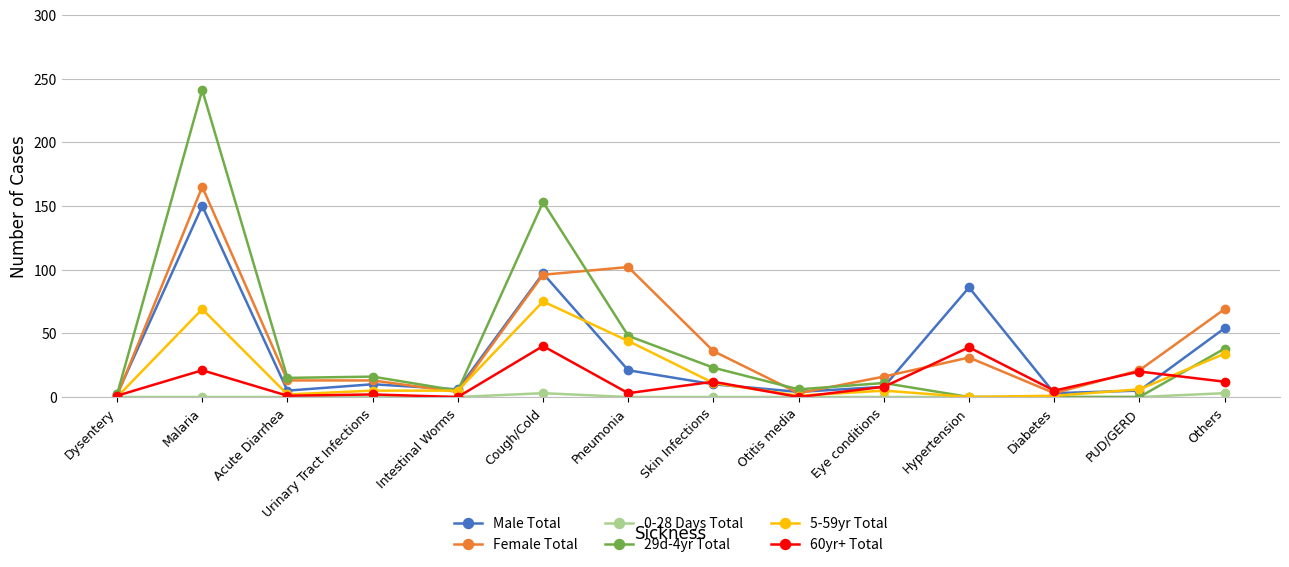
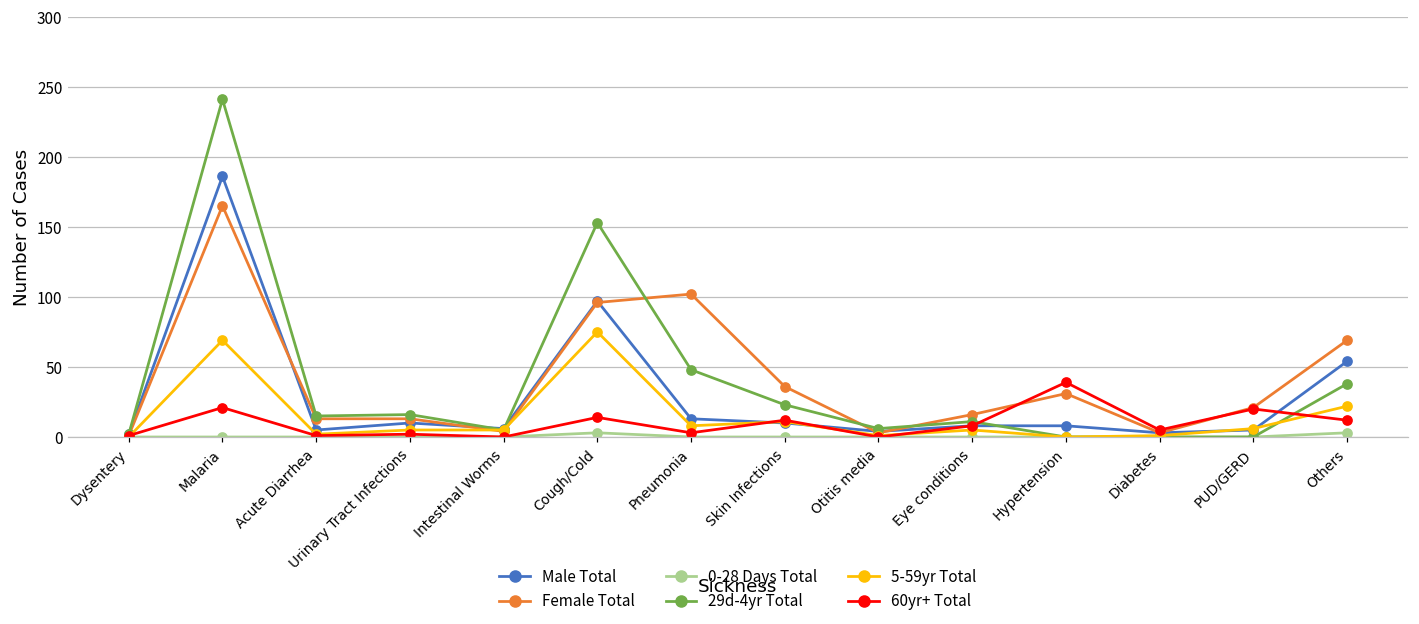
  {
    "Male Total": {
-     "Malaria": 150,
+     "Malaria": 186,
      "Acute Diarrhea": 5,
      "Urinary Tract Infections": 10,
-     "Pneumonia": 21,
-     "Hypertension": 86,
+     "Pneumonia": 13,
+     "Hypertension": 8,
      "Others": 54
    },
    "Female Total": {
      "Malaria": 165,
      "Acute Diarrhea": 13,
      "Urinary Tract Infections": 13,
      "Pneumonia": 102,
      "Skin Infections": 36,
      "Eye conditions": 16,
      "Hypertension": 31,
      "Others": 69
    },
    "0-28 Days Total": {
      "Malaria": 0,
      "Cough/Cold": 3,
      "Pneumonia": 0,
      "Skin Infections": 0,
      "Eye conditions": 0,
      "Others": 3
    },
    "29d-4yr Total": {
      "Malaria": 241,
      "Acute Diarrhea": 15,
      "Urinary Tract Infections": 16,
      "Cough/Cold": 153,
      "Pneumonia": 48,
      "Skin Infections": 23,
      "Eye conditions": 11,
      "Others": 38
    },
    "5-59yr Total": {
      "Malaria": 69,
      "Urinary Tract Infections": 5,
      "Cough/Cold": 75,
-     "Pneumonia": 44,
+     "Pneumonia": 8,
      "Eye conditions": 5,
-     "Others": 34
+     "Others": 22
    },
    "60yr+ Total": {
      "Malaria": 21,
-     "Cough/Cold": 40,
+     "Cough/Cold": 14,
      "Pneumonia": 3,
      "Hypertension": 39,
      "Others": 12
    }
  }
